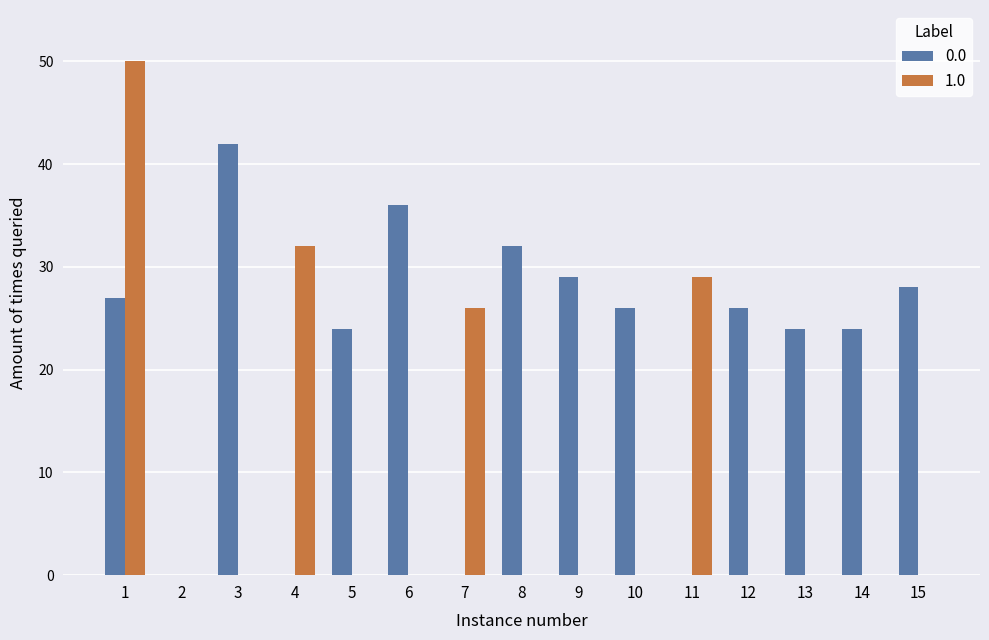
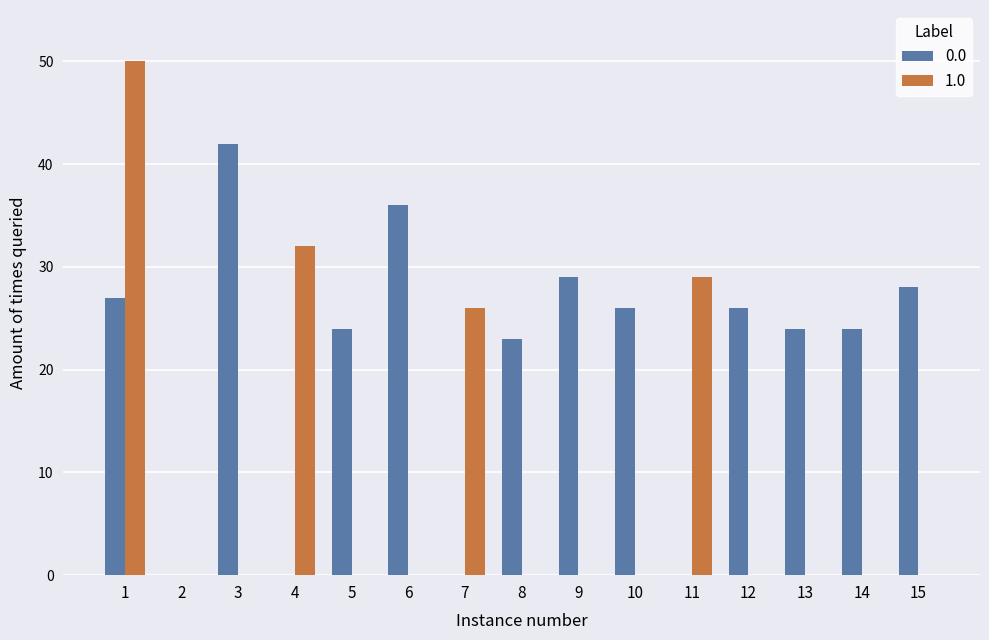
  {
    "0.0": {
      "1": 27,
      "2": 0,
      "3": 42,
      "4": 0,
      "5": 24,
      "6": 36,
      "7": 0,
-     "8": 32,
+     "8": 23,
      "9": 29,
      "10": 26,
      "11": 0,
      "12": 26,
      "13": 24,
      "14": 24,
      "15": 28
    },
    "1.0": {
      "1": 50,
      "2": 0,
      "3": 0,
      "4": 32,
      "5": 0,
      "6": 0,
      "7": 26,
      "8": 0,
      "9": 0,
      "10": 0,
      "11": 29,
      "12": 0,
      "13": 0,
      "14": 0,
      "15": 0
    }
  }
